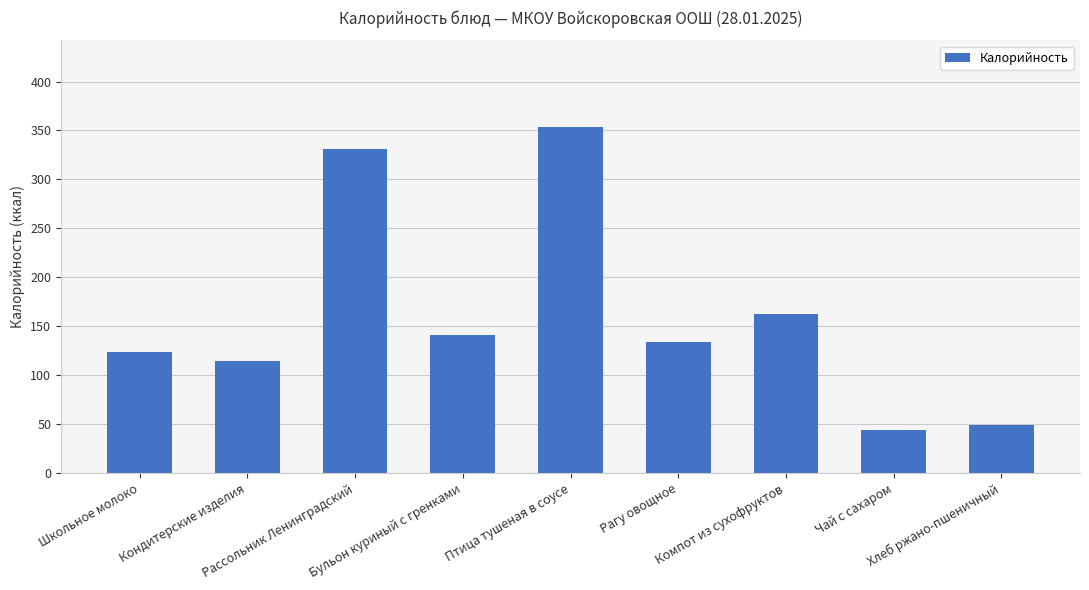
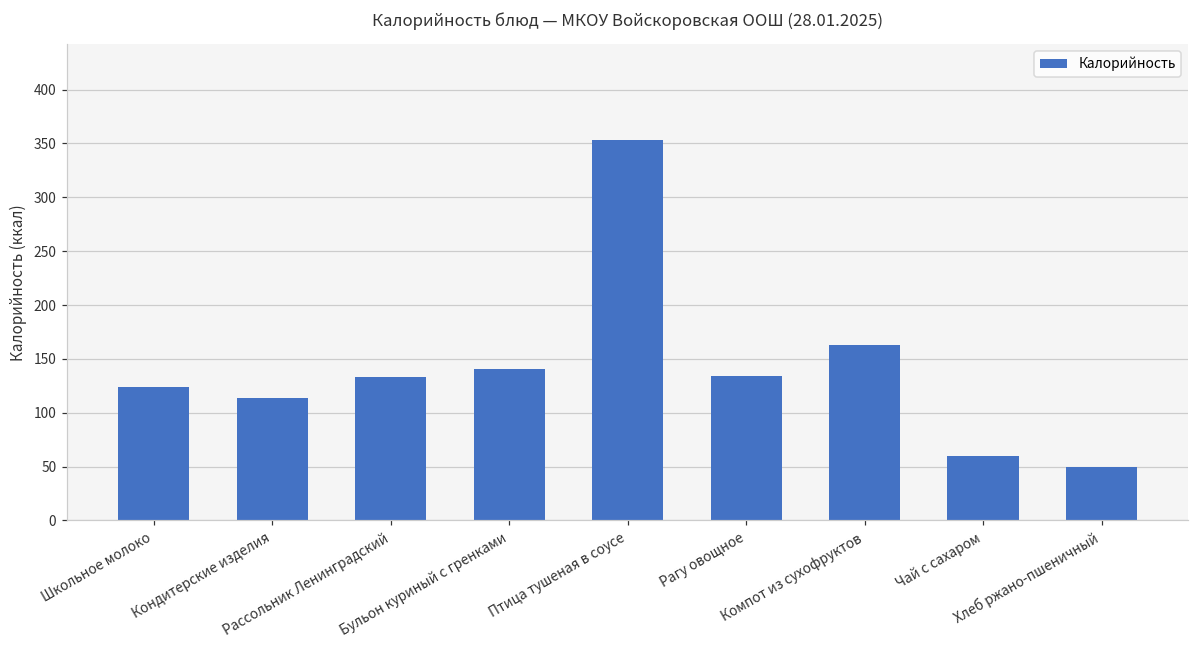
  {
    "Школьное молоко": 120,
    "Кондитерские изделия": 110,
-   "Рассольник Ленинградский": 330,
+   "Рассольник Ленинградский": 130,
    "Бульон куриный с гренками": 140,
    "Птица тушеная в соусе": 350,
    "Рагу овощное": 130,
    "Компот из сухофруктов": 160,
-   "Чай с сахаром": 40,
+   "Чай с сахаром": 60,
    "Хлеб ржано-пшеничный": 50
  }
